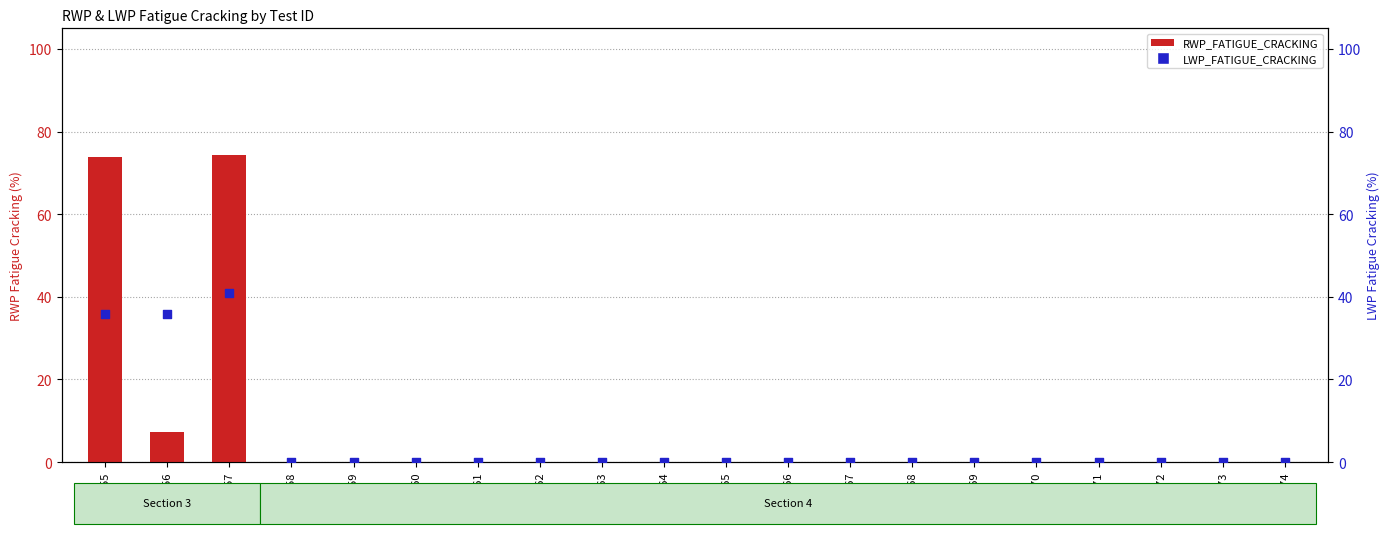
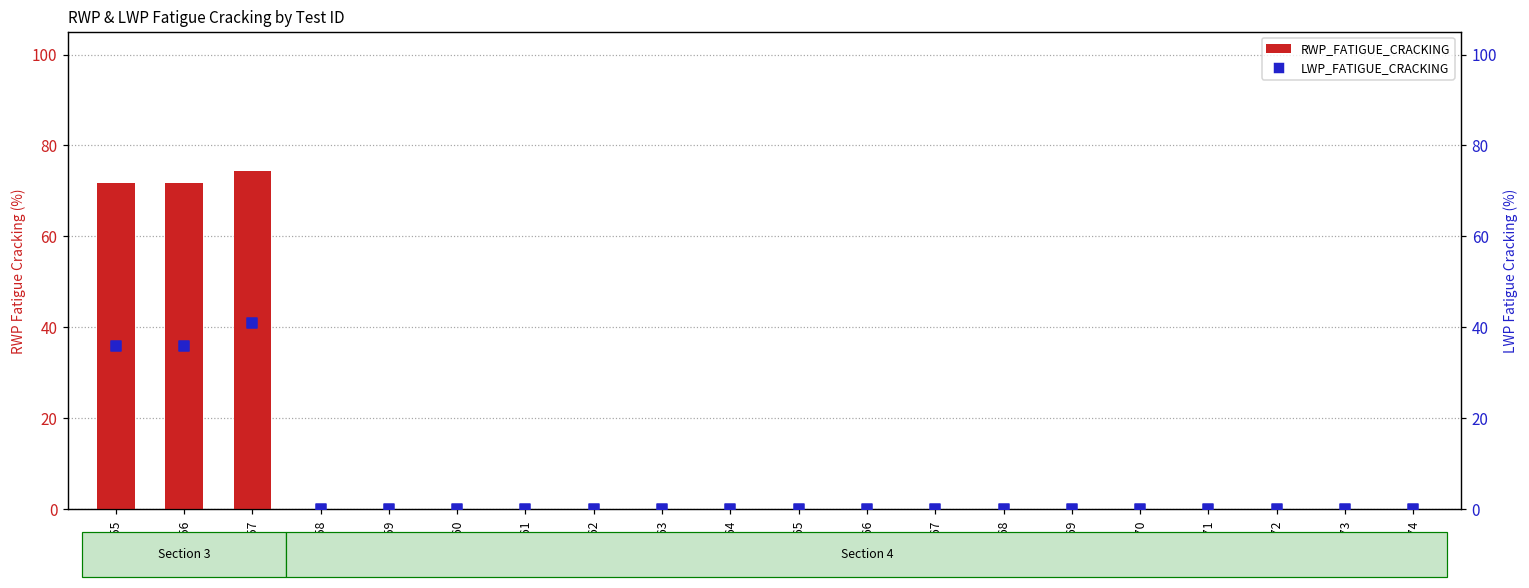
  {
    "RWP_FATIGUE_CRACKING": {
-     "155": 74,
-     "156": 7,
+     "155": 72,
+     "156": 72,
      "157": 74,
      "158": 0,
      "159": 0,
      "160": 0,
      "161": 0,
      "162": 0,
      "163": 0,
      "164": 0,
      "165": 0,
      "166": 0,
      "167": 0,
      "168": 0,
      "169": 0,
      "170": 0,
      "171": 0,
      "172": 0,
      "173": 0,
      "174": 0
    }
  }
